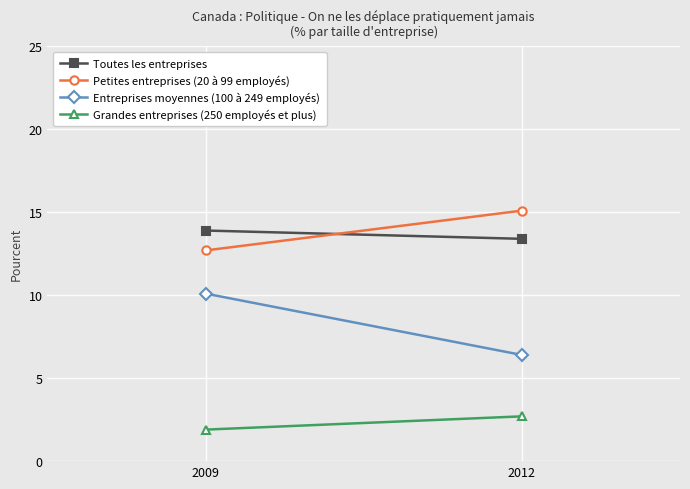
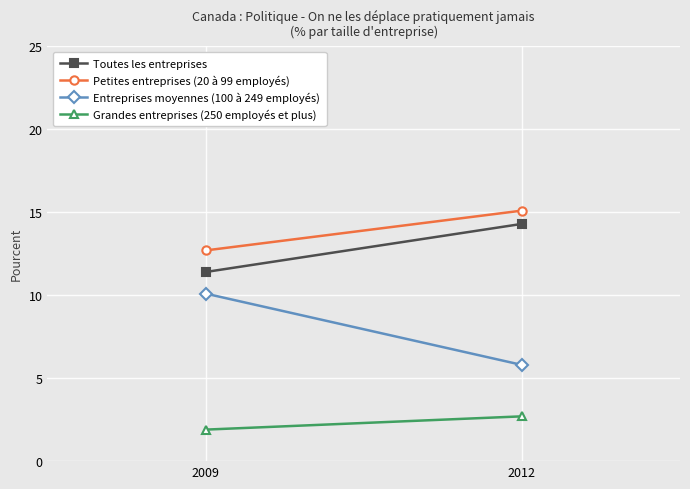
  {
    "Toutes les entreprises": {
-     "2009": 13.9,
-     "2012": 13.4
+     "2009": 11.4,
+     "2012": 14.3
    },
    "Petites entreprises (20 à 99 employés)": {
      "2009": 12.7,
      "2012": 15.1
    },
    "Entreprises moyennes (100 à 249 employés)": {
      "2009": 10.1,
-     "2012": 6.4
+     "2012": 5.8
    },
    "Grandes entreprises (250 employés et plus)": {
      "2009": 1.9,
      "2012": 2.7
    }
  }
